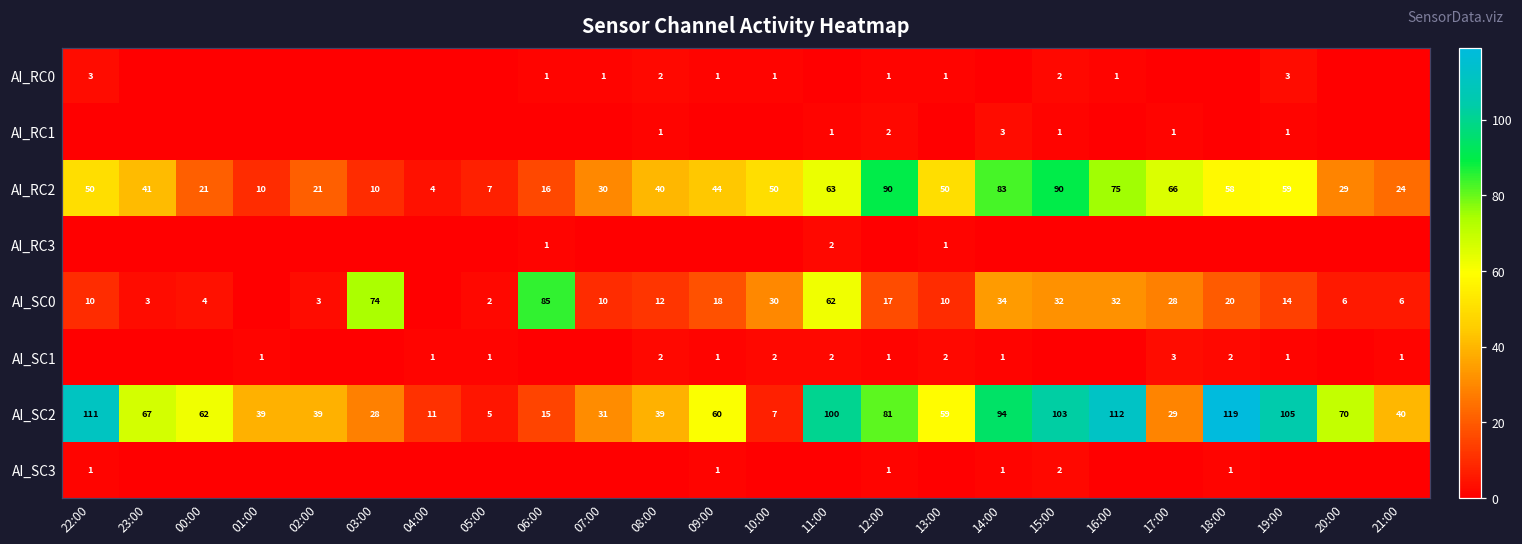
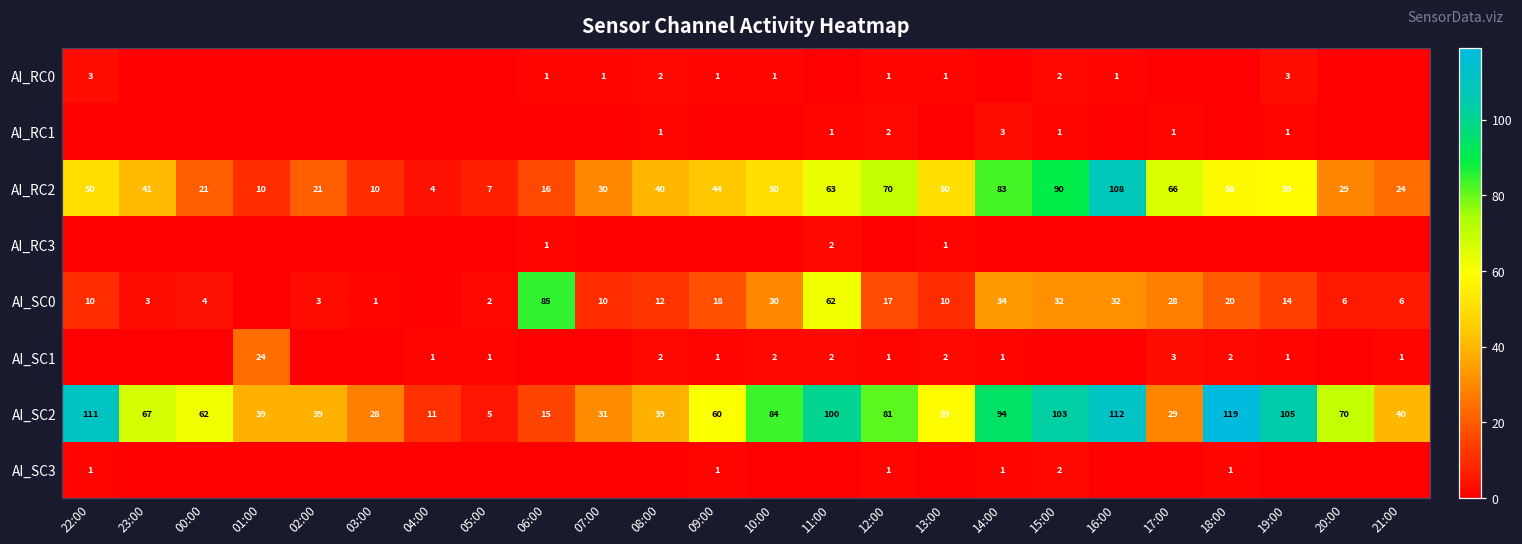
  {
    "AI_RC0": {
      "22:00": 3,
      "06:00": 1,
      "07:00": 1,
      "08:00": 2,
      "09:00": 1,
      "10:00": 1,
      "12:00": 1,
      "13:00": 1,
      "15:00": 2,
      "16:00": 1,
      "19:00": 3
    },
    "AI_RC1": {
      "08:00": 1,
      "11:00": 1,
      "12:00": 2,
      "14:00": 3,
      "15:00": 1,
      "17:00": 1,
      "19:00": 1
    },
    "AI_RC2": {
      "22:00": 50,
      "23:00": 41,
      "00:00": 21,
      "01:00": 10,
      "02:00": 21,
      "03:00": 10,
      "04:00": 4,
      "05:00": 7,
      "06:00": 16,
      "07:00": 30,
      "08:00": 40,
      "09:00": 44,
      "10:00": 50,
      "11:00": 63,
-     "12:00": 90,
+     "12:00": 70,
      "13:00": 50,
      "14:00": 83,
      "15:00": 90,
-     "16:00": 75,
+     "16:00": 108,
      "17:00": 66,
      "18:00": 58,
      "19:00": 59,
      "20:00": 29,
      "21:00": 24
    },
    "AI_RC3": {
      "06:00": 1,
      "11:00": 2,
      "13:00": 1
    },
    "AI_SC0": {
      "22:00": 10,
      "23:00": 3,
      "00:00": 4,
      "02:00": 3,
-     "03:00": 74,
+     "03:00": 1,
      "05:00": 2,
      "06:00": 85,
      "07:00": 10,
      "08:00": 12,
      "09:00": 18,
      "10:00": 30,
      "11:00": 62,
      "12:00": 17,
      "13:00": 10,
      "14:00": 34,
      "15:00": 32,
      "16:00": 32,
      "17:00": 28,
      "18:00": 20,
      "19:00": 14,
      "20:00": 6,
      "21:00": 6
    },
    "AI_SC1": {
-     "01:00": 1,
+     "01:00": 24,
      "04:00": 1,
      "05:00": 1,
      "08:00": 2,
      "09:00": 1,
      "10:00": 2,
      "11:00": 2,
      "12:00": 1,
      "13:00": 2,
      "14:00": 1,
      "17:00": 3,
      "18:00": 2,
      "19:00": 1,
      "21:00": 1
    },
    "AI_SC2": {
      "22:00": 111,
      "23:00": 67,
      "00:00": 62,
      "01:00": 39,
      "02:00": 39,
      "03:00": 28,
      "04:00": 11,
      "05:00": 5,
      "06:00": 15,
      "07:00": 31,
      "08:00": 39,
      "09:00": 60,
-     "10:00": 7,
+     "10:00": 84,
      "11:00": 100,
      "12:00": 81,
      "13:00": 59,
      "14:00": 94,
      "15:00": 103,
      "16:00": 112,
      "17:00": 29,
      "18:00": 119,
      "19:00": 105,
      "20:00": 70,
      "21:00": 40
    },
    "AI_SC3": {
      "22:00": 1,
      "09:00": 1,
      "12:00": 1,
      "14:00": 1,
      "15:00": 2,
      "18:00": 1
    }
  }
